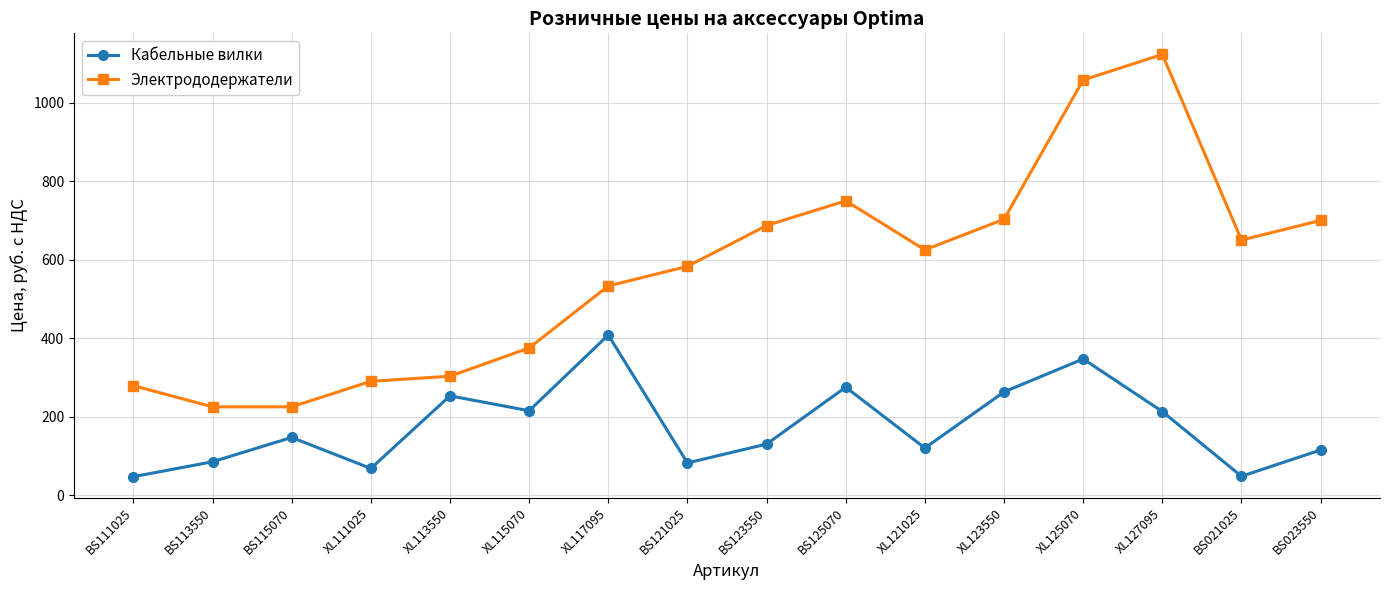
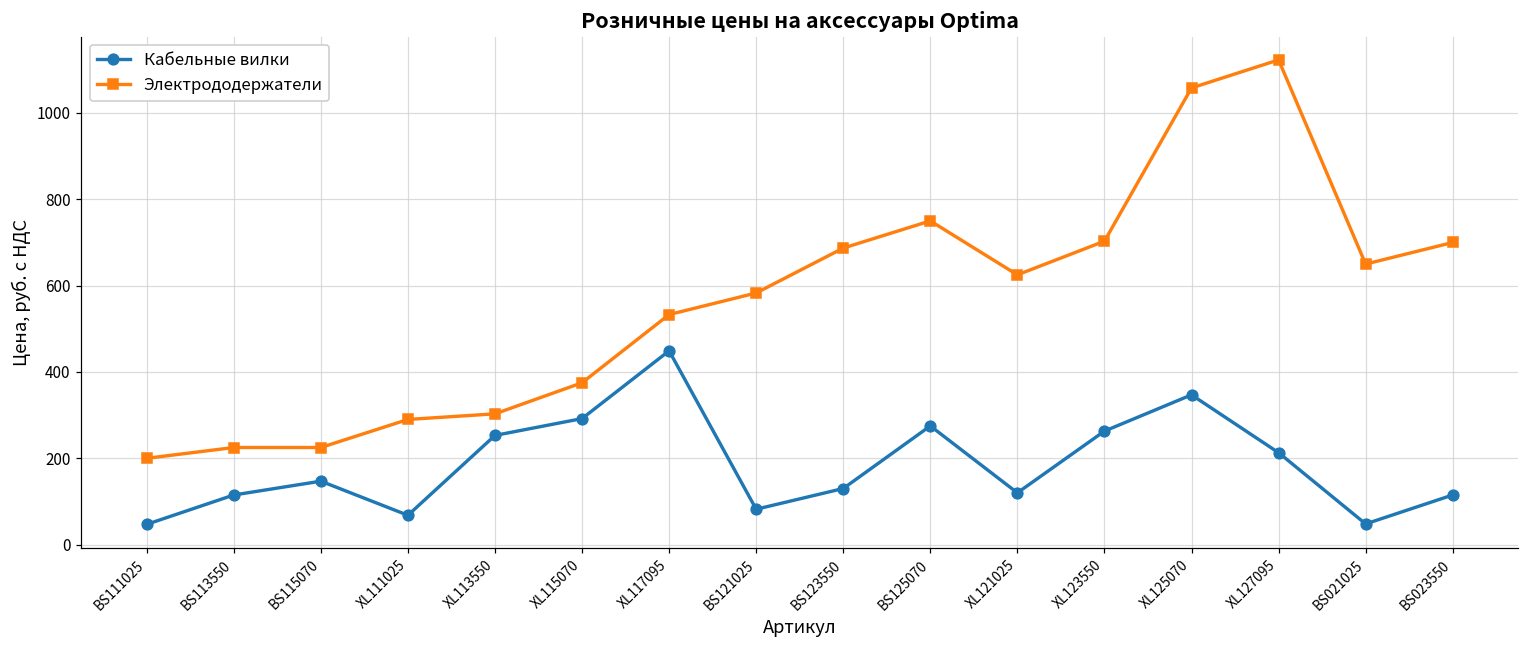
  {
    "Кабельные вилки": {
      "BS111025": 50,
-     "BS113550": 90,
+     "BS113550": 120,
      "BS115070": 150,
      "XL111025": 70,
      "XL113550": 250,
-     "XL115070": 220,
-     "XL117095": 410,
+     "XL115070": 290,
+     "XL117095": 450,
      "BS121025": 80,
      "BS123550": 130,
      "BS125070": 280,
      "XL121025": 120,
      "XL123550": 260,
      "XL125070": 350,
      "XL127095": 210,
      "BS021025": 50,
      "BS023550": 120
    },
    "Электрододержатели": {
-     "BS111025": 280,
+     "BS111025": 200,
      "BS113550": 230,
      "BS115070": 230,
      "XL111025": 290,
      "XL113550": 300,
      "XL115070": 380,
      "XL117095": 530,
      "BS121025": 580,
      "BS123550": 690,
      "BS125070": 750,
      "XL121025": 630,
      "XL123550": 700,
      "XL125070": 1060,
      "XL127095": 1120,
      "BS021025": 650,
      "BS023550": 700
    }
  }
